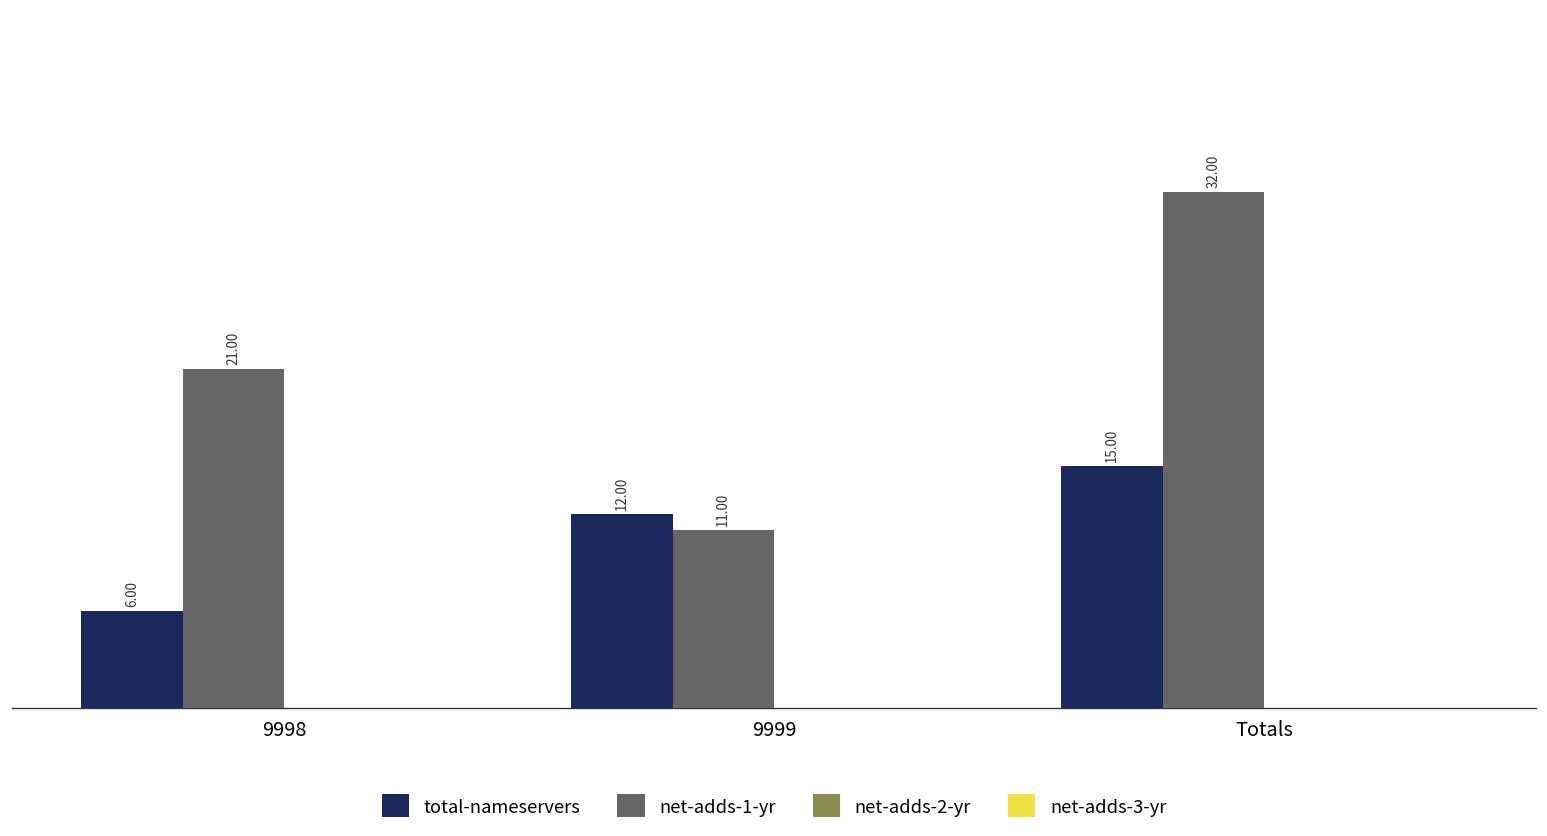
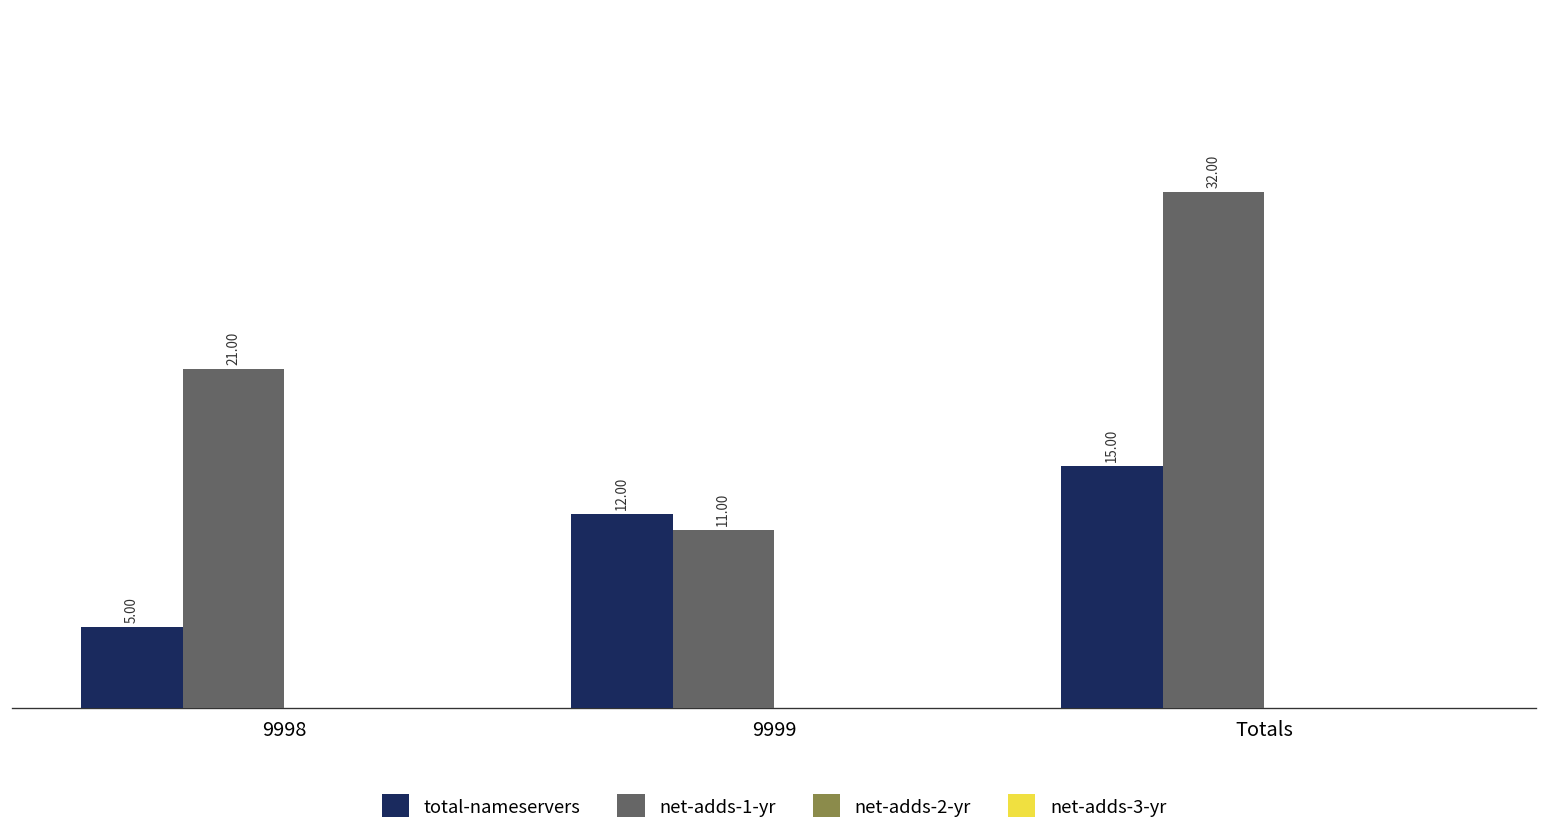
  {
    "total-nameservers": {
-     "9998": 6.00,
+     "9998": 5.00,
      "9999": 12.00,
      "Totals": 15.00
    }
  }
